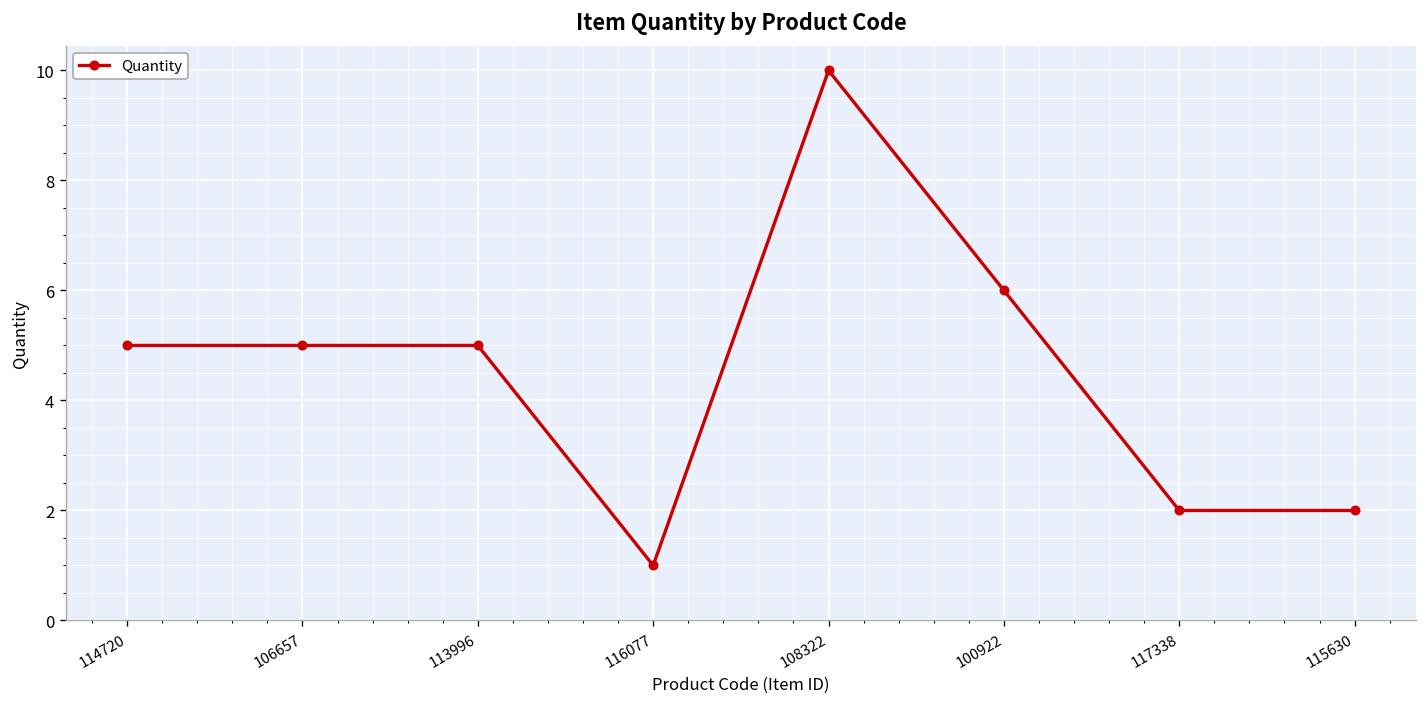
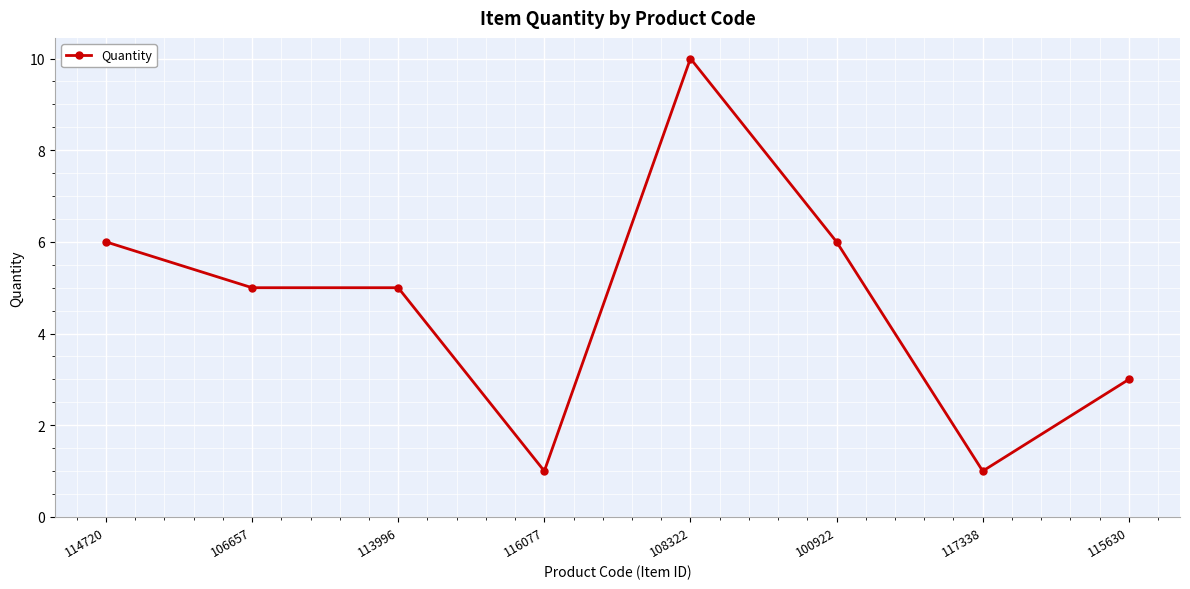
  {
-   "114720": 5,
+   "114720": 6,
    "106657": 5,
    "113996": 5,
    "116077": 1,
    "108322": 10,
    "100922": 6,
-   "117338": 2,
-   "115630": 2
+   "117338": 1,
+   "115630": 3
  }
